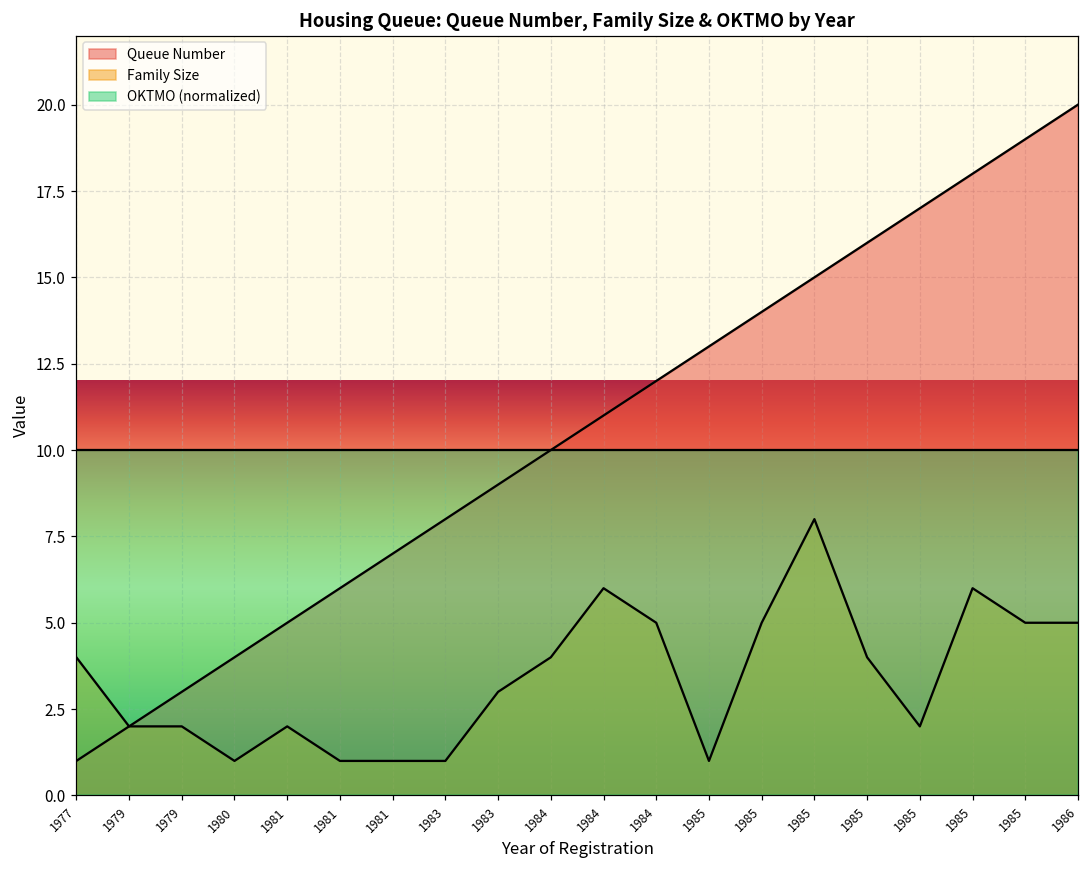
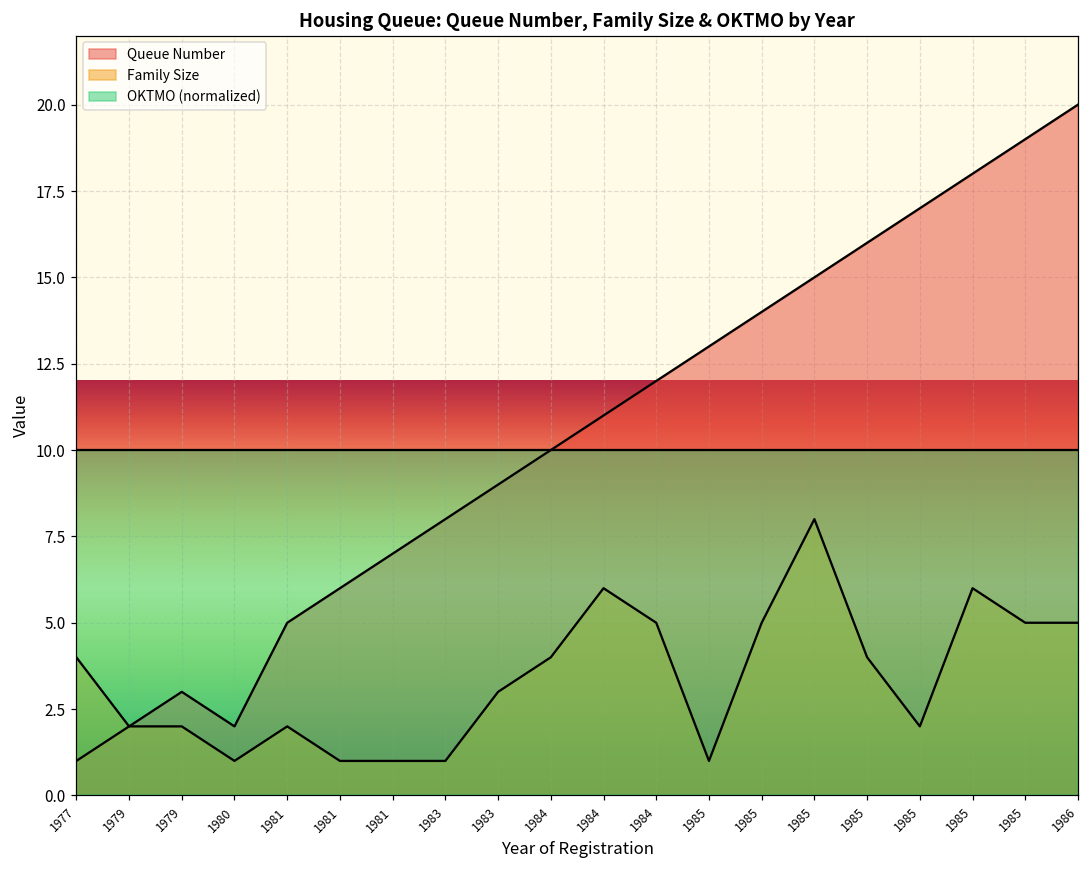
  {
    "Queue Number": {
      "1977": 1,
-     "1980": 4,
+     "1980": 2,
      "1986": 20
    },
    "Family Size": {
      "1977": 4,
      "1980": 1,
      "1986": 5
    },
    "OKTMO (normalized)": {
      "1977": 10,
      "1980": 10,
      "1986": 10
    }
  }
